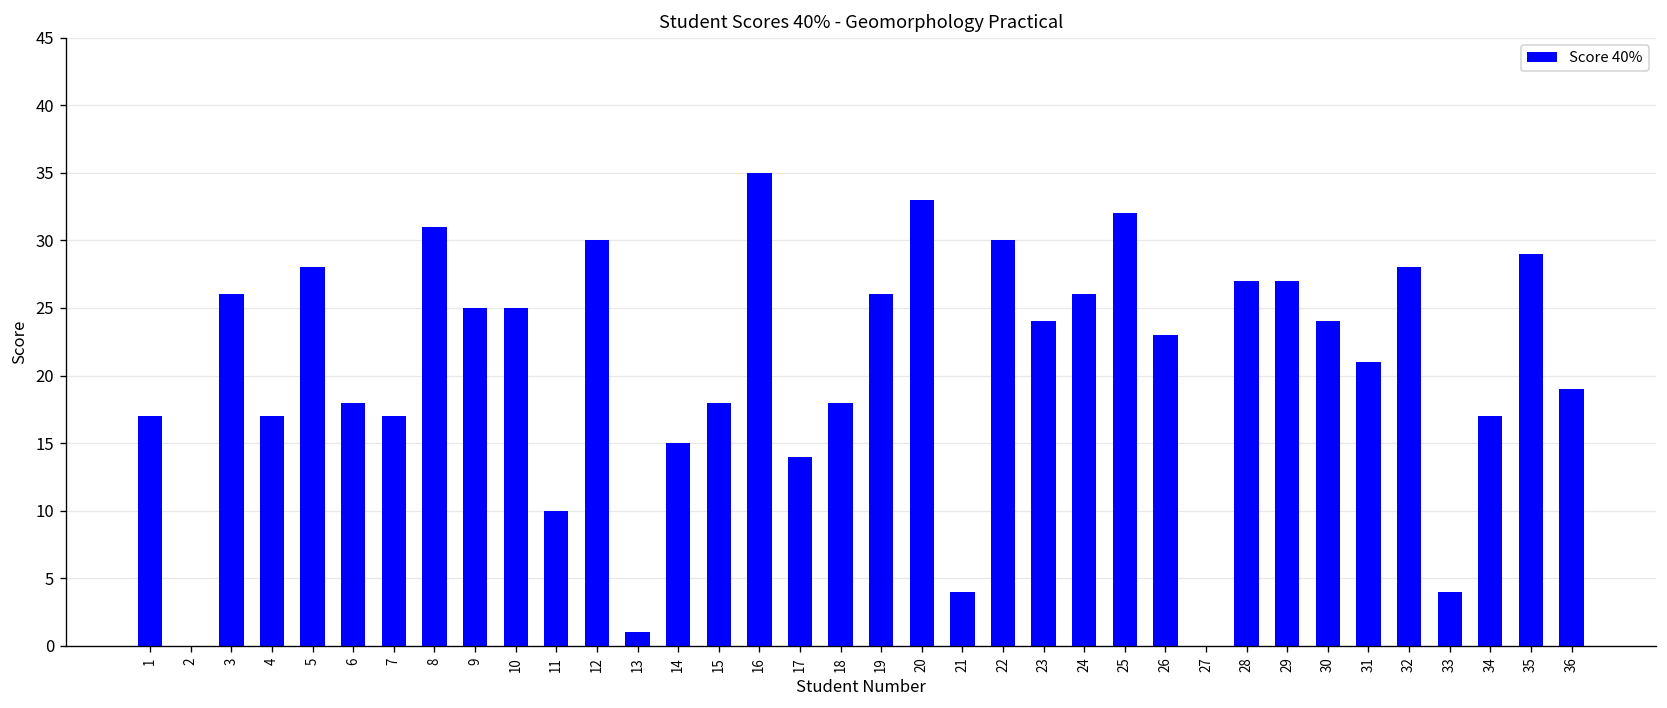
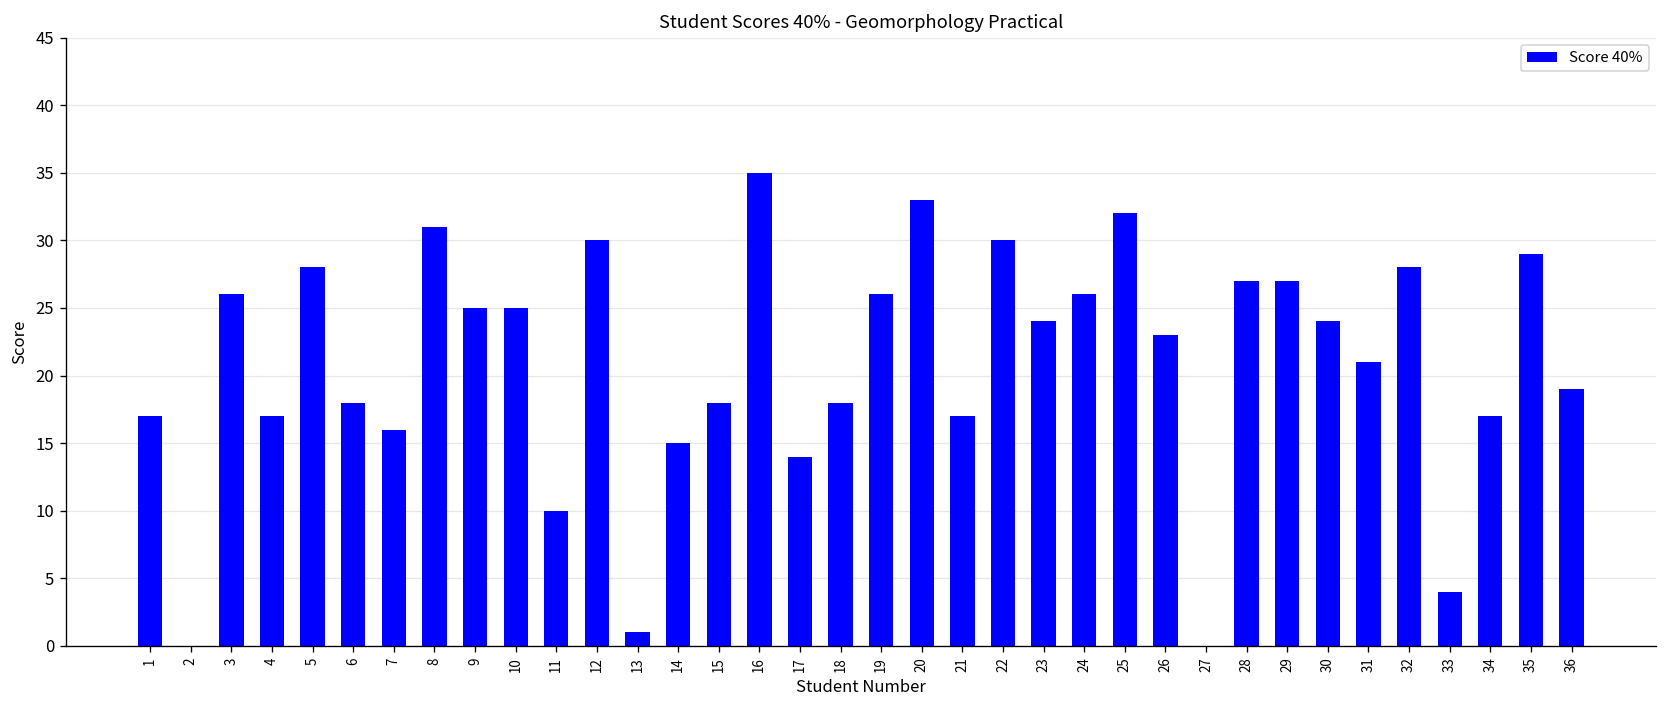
  {
    "1": 17,
    "2": 0,
    "3": 26,
    "4": 17,
    "5": 28,
    "6": 18,
-   "7": 17,
+   "7": 16,
    "8": 31,
    "9": 25,
    "10": 25,
    "11": 10,
    "12": 30,
    "13": 1,
    "14": 15,
    "15": 18,
    "16": 35,
    "17": 14,
    "18": 18,
    "19": 26,
    "20": 33,
-   "21": 4,
+   "21": 17,
    "22": 30,
    "23": 24,
    "24": 26,
    "25": 32,
    "26": 23,
    "27": 0,
    "28": 27,
    "29": 27,
    "30": 24,
    "31": 21,
    "32": 28,
    "33": 4,
    "34": 17,
    "35": 29,
    "36": 19
  }
